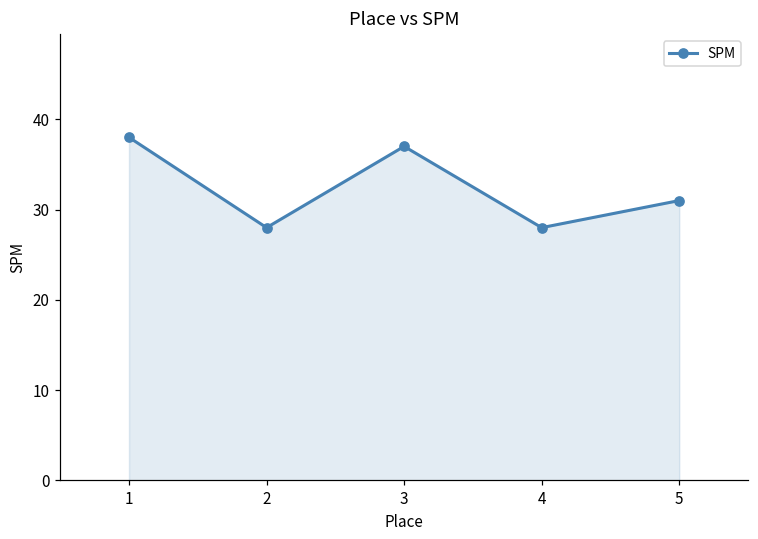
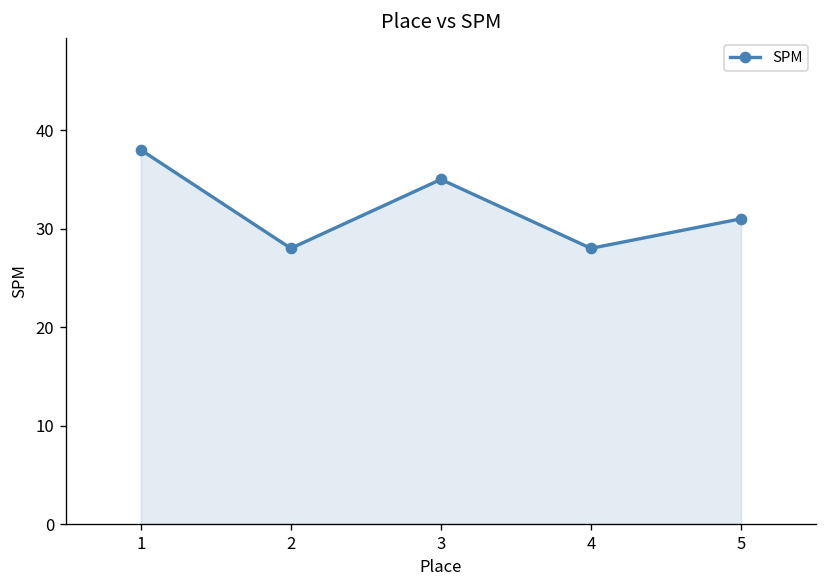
  {
    "1": 38,
    "2": 28,
-   "3": 37,
+   "3": 35,
    "4": 28,
    "5": 31
  }
